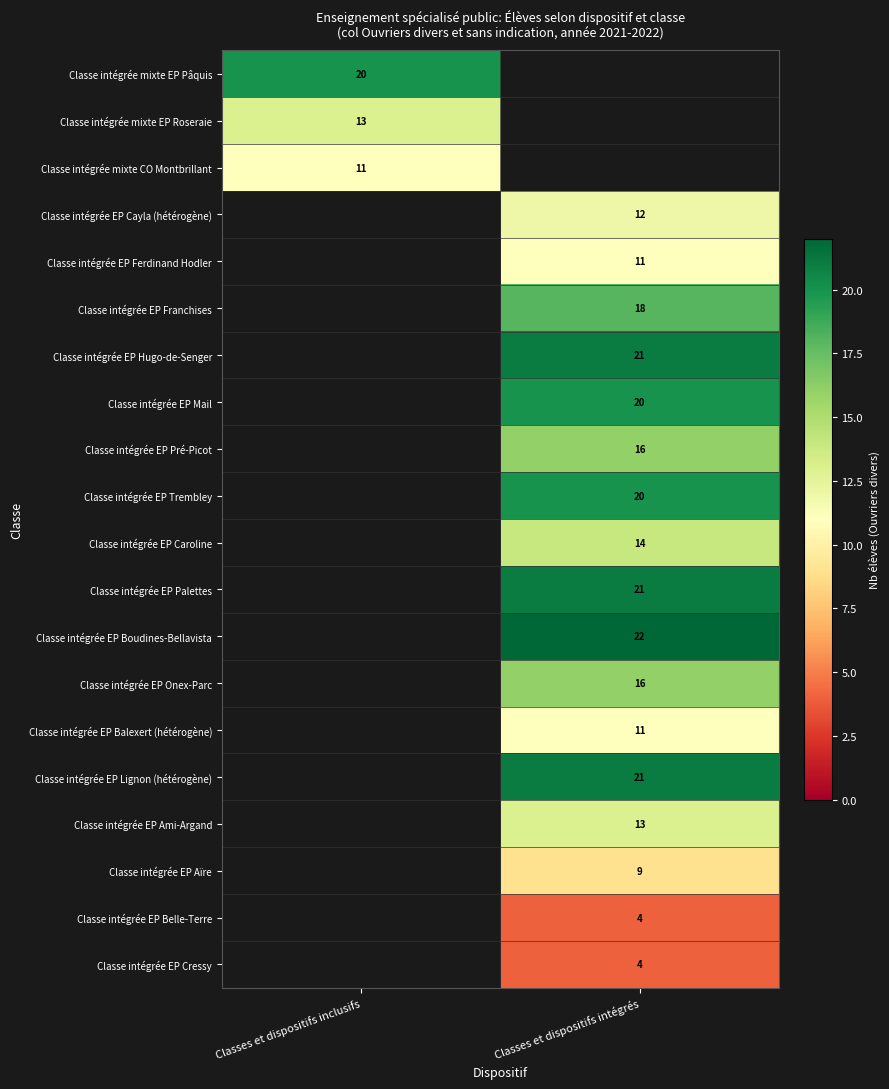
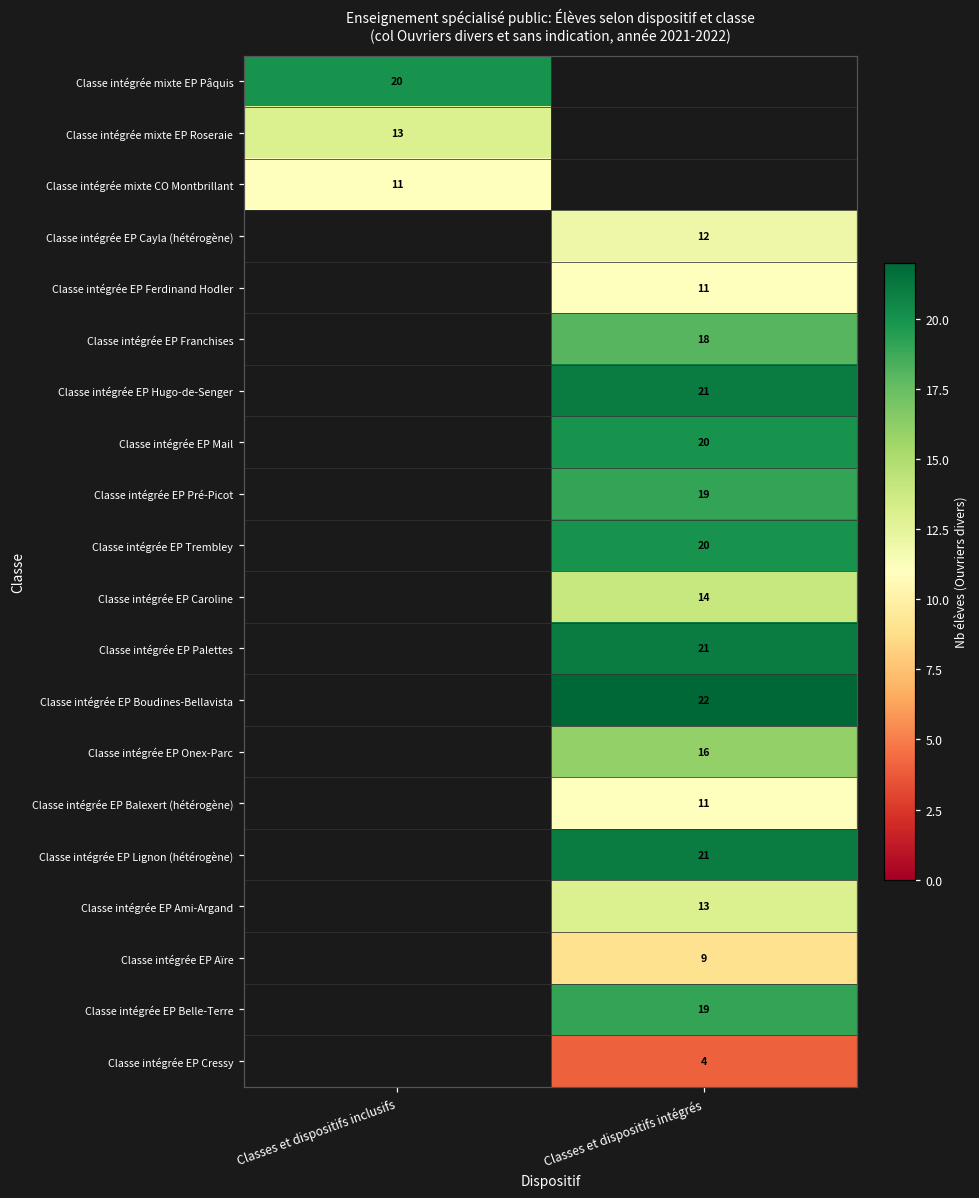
  {
    "Classe intégrée mixte EP Pâquis": {
      "Classes et dispositifs inclusifs": 20
    },
    "Classe intégrée mixte EP Roseraie": {
      "Classes et dispositifs inclusifs": 13
    },
    "Classe intégrée mixte CO Montbrillant": {
      "Classes et dispositifs inclusifs": 11
    },
    "Classe intégrée EP Cayla (hétérogène)": {
      "Classes et dispositifs intégrés": 12
    },
    "Classe intégrée EP Ferdinand Hodler": {
      "Classes et dispositifs intégrés": 11
    },
    "Classe intégrée EP Franchises": {
      "Classes et dispositifs intégrés": 18
    },
    "Classe intégrée EP Hugo-de-Senger": {
      "Classes et dispositifs intégrés": 21
    },
    "Classe intégrée EP Mail": {
      "Classes et dispositifs intégrés": 20
    },
    "Classe intégrée EP Pré-Picot": {
-     "Classes et dispositifs intégrés": 16
+     "Classes et dispositifs intégrés": 19
    },
    "Classe intégrée EP Trembley": {
      "Classes et dispositifs intégrés": 20
    },
    "Classe intégrée EP Caroline": {
      "Classes et dispositifs intégrés": 14
    },
    "Classe intégrée EP Palettes": {
      "Classes et dispositifs intégrés": 21
    },
    "Classe intégrée EP Boudines-Bellavista": {
      "Classes et dispositifs intégrés": 22
    },
    "Classe intégrée EP Onex-Parc": {
      "Classes et dispositifs intégrés": 16
    },
    "Classe intégrée EP Balexert (hétérogène)": {
      "Classes et dispositifs intégrés": 11
    },
    "Classe intégrée EP Lignon (hétérogène)": {
      "Classes et dispositifs intégrés": 21
    },
    "Classe intégrée EP Ami-Argand": {
      "Classes et dispositifs intégrés": 13
    },
    "Classe intégrée EP Aïre": {
      "Classes et dispositifs intégrés": 9
    },
    "Classe intégrée EP Belle-Terre": {
-     "Classes et dispositifs intégrés": 4
+     "Classes et dispositifs intégrés": 19
    },
    "Classe intégrée EP Cressy": {
      "Classes et dispositifs intégrés": 4
    }
  }
